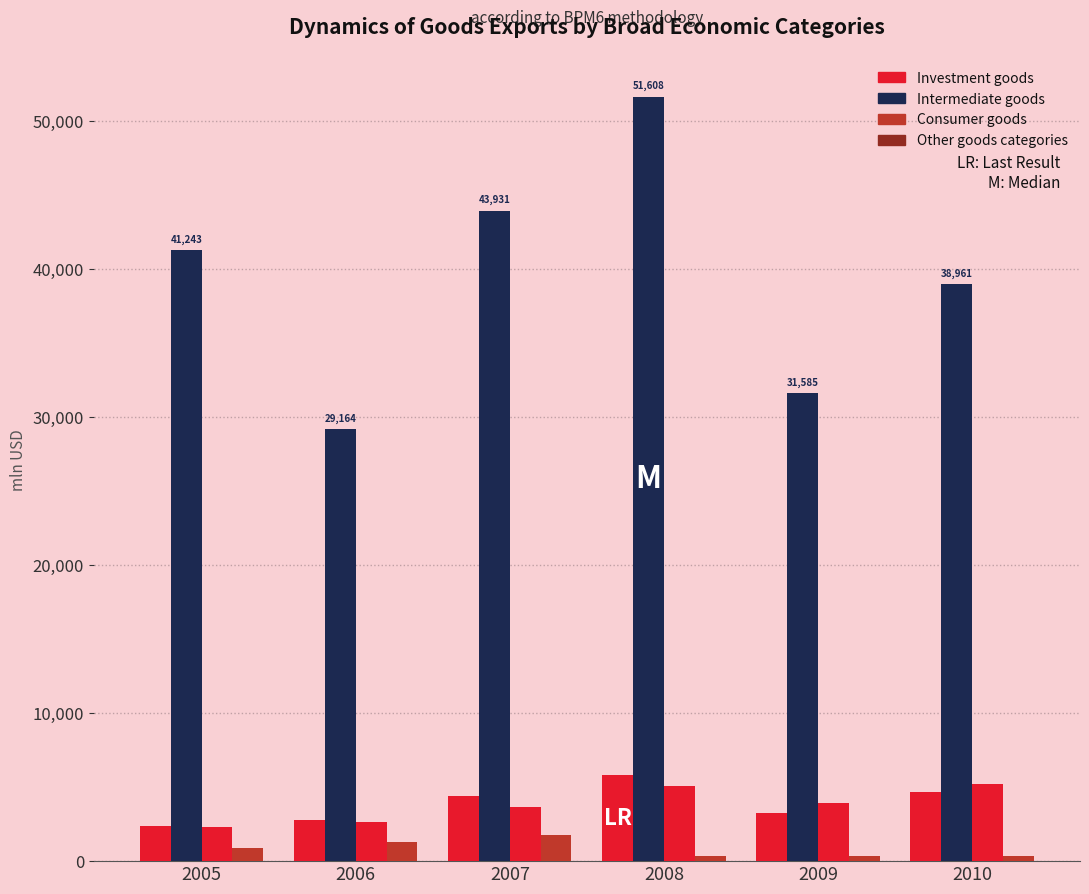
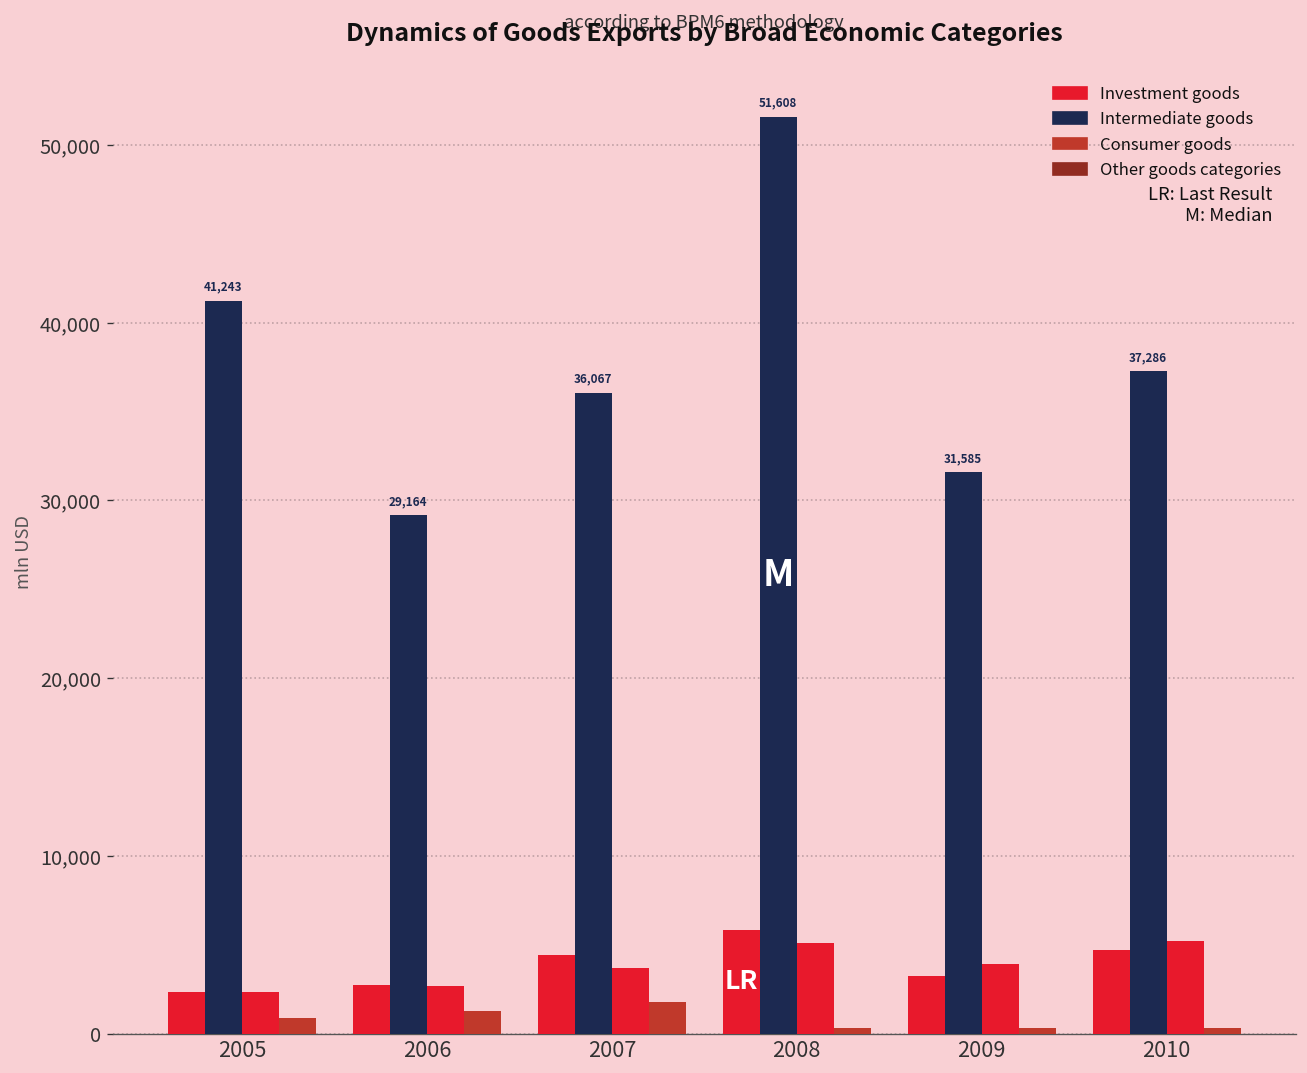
  {
    "Intermediate goods": {
      "2005": "41,243",
      "2006": "29,164",
-     "2007": "43,931",
+     "2007": "36,067",
      "2008": "51,608",
      "2009": "31,585",
-     "2010": "38,961"
+     "2010": "37,286"
    }
  }
